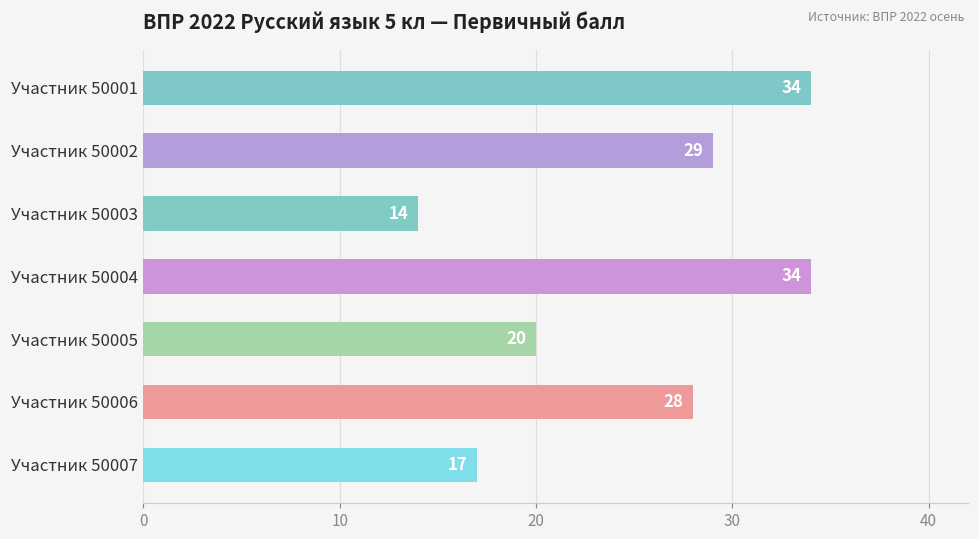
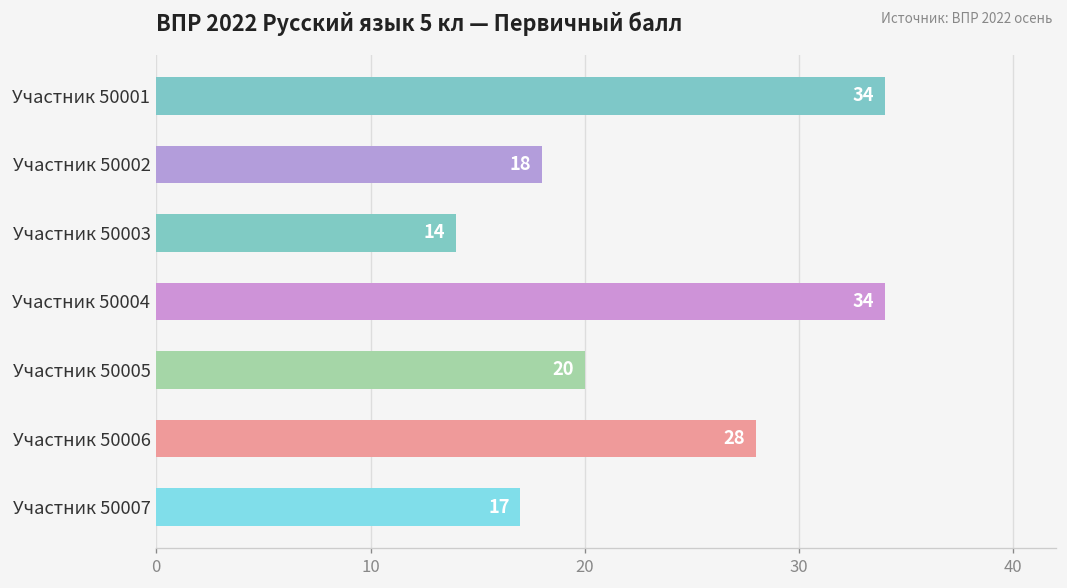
  {
    "Участник 50001": 34,
-   "Участник 50002": 29,
+   "Участник 50002": 18,
    "Участник 50003": 14,
    "Участник 50004": 34,
    "Участник 50005": 20,
    "Участник 50006": 28,
    "Участник 50007": 17
  }
